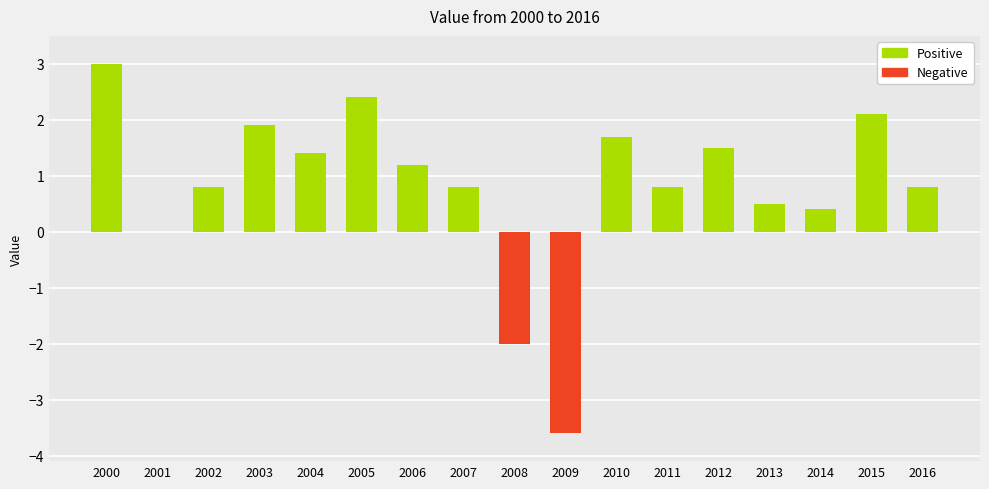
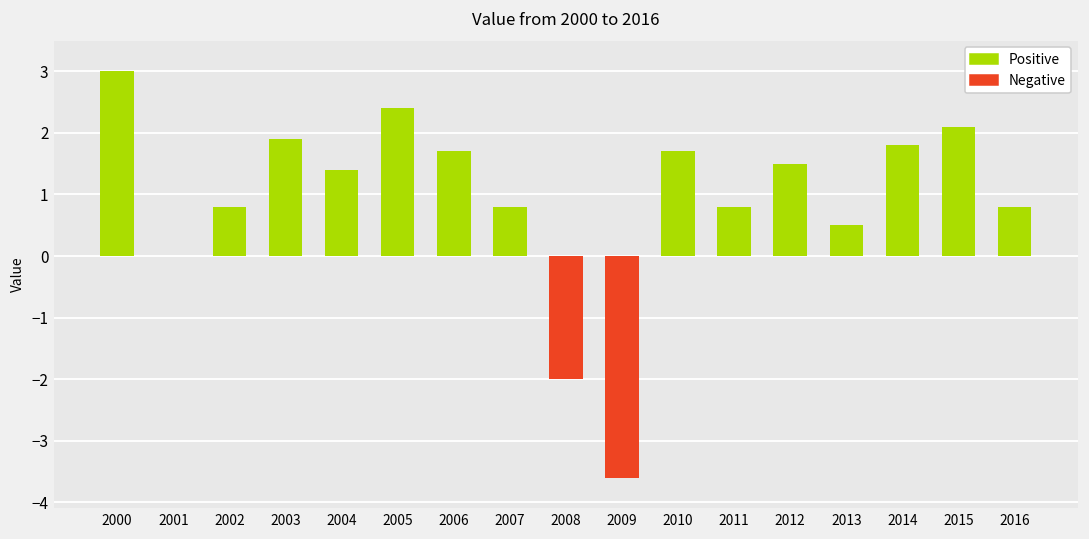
  {
    "2000": 3.0,
    "2001": 0.0,
    "2002": 0.8,
    "2003": 1.9,
    "2004": 1.4,
    "2005": 2.4,
-   "2006": 1.2,
+   "2006": 1.7,
    "2007": 0.8,
    "2008": -2.0,
    "2009": -3.6,
    "2010": 1.7,
    "2011": 0.8,
    "2012": 1.5,
    "2013": 0.5,
-   "2014": 0.4,
+   "2014": 1.8,
    "2015": 2.1,
    "2016": 0.8
  }
